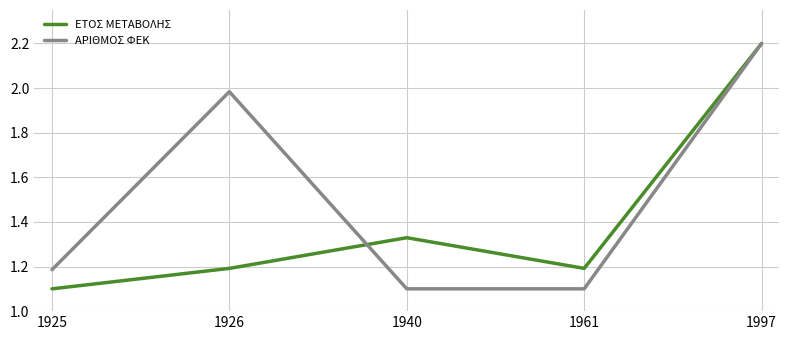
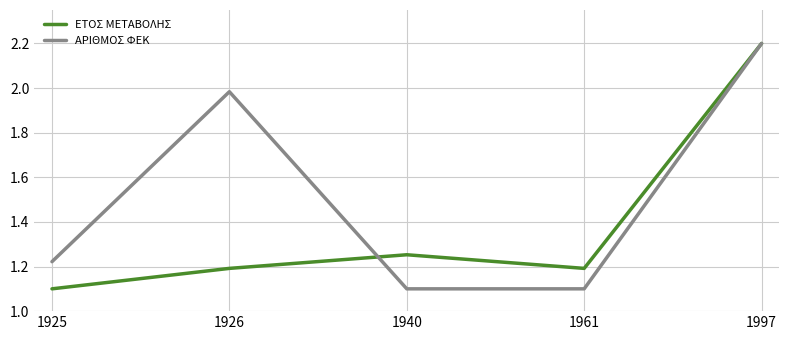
  {
    "ΕΤΟΣ ΜΕΤΑΒΟΛΗΣ": {
      "1925": 1.10,
      "1926": 1.19,
-     "1940": 1.33,
+     "1940": 1.25,
      "1961": 1.19
    },
    "ΑΡΙΘΜΟΣ ΦΕΚ": {
-     "1925": 1.19,
+     "1925": 1.22,
      "1926": 1.98,
      "1940": 1.10,
      "1961": 1.10
    }
  }
